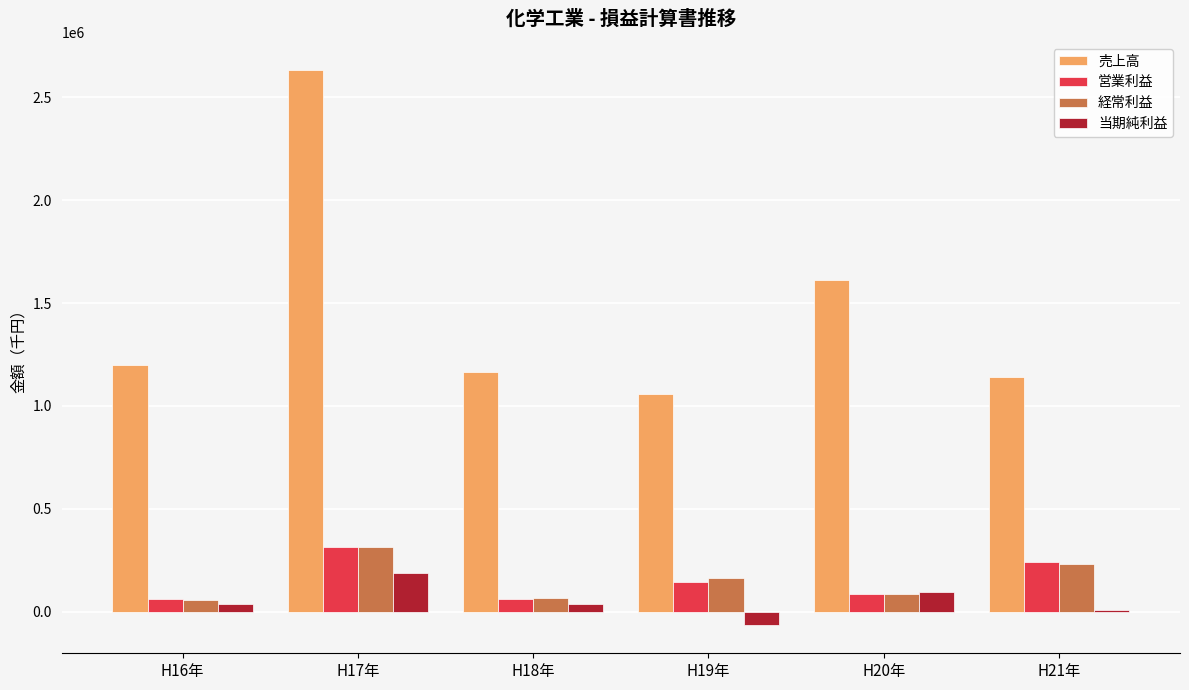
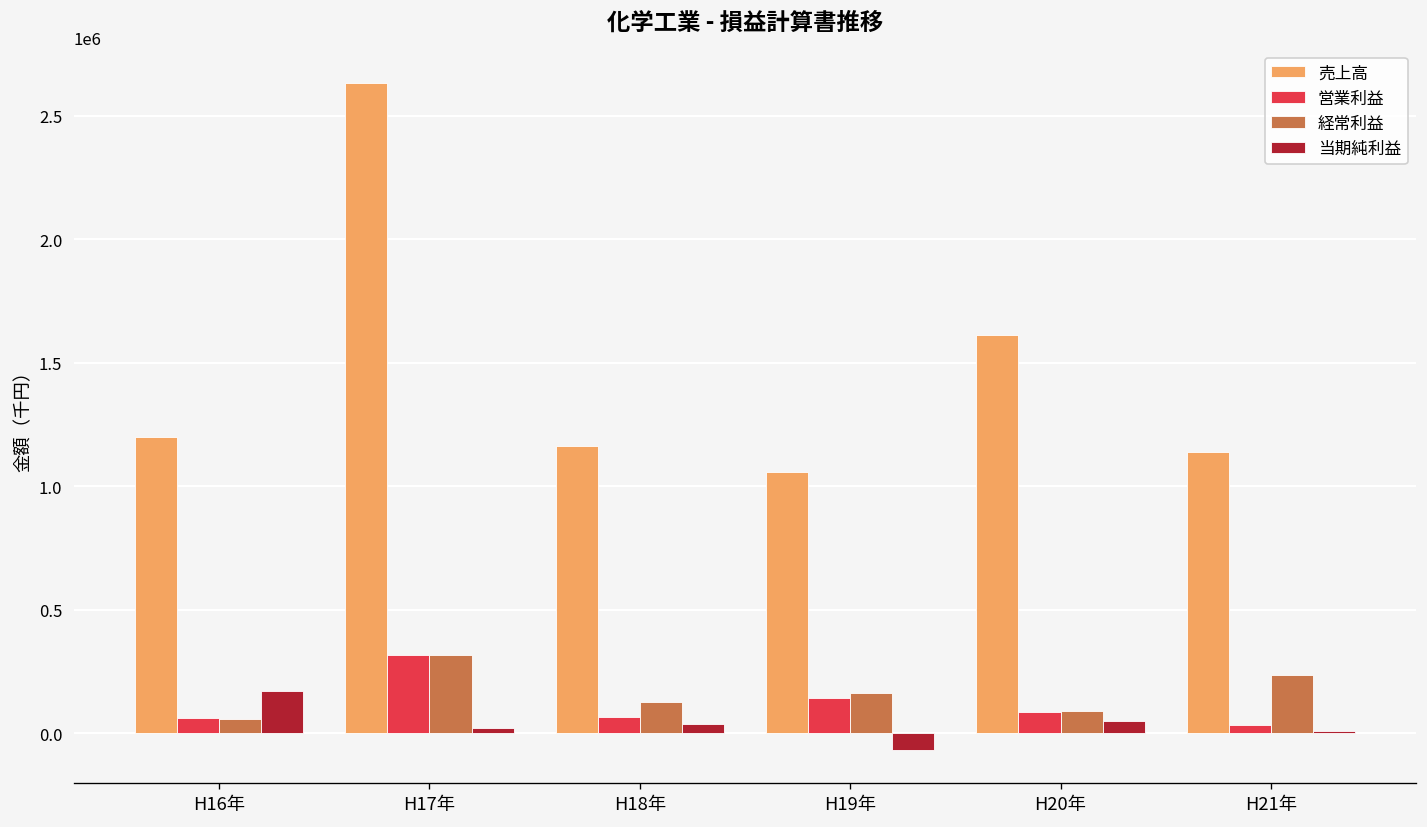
  {
    "売上高": {
      "H16年": 1200000,
      "H17年": 2630000,
      "H18年": 1160000,
      "H19年": 1060000,
      "H20年": 1610000,
      "H21年": 1140000
    },
    "営業利益": {
      "H16年": 60000,
      "H17年": 320000,
      "H18年": 60000,
      "H19年": 140000,
      "H20年": 80000,
-     "H21年": 240000
+     "H21年": 30000
    },
    "経常利益": {
      "H16年": 60000,
      "H17年": 310000,
-     "H18年": 70000,
+     "H18年": 130000,
      "H19年": 160000,
      "H20年": 90000,
      "H21年": 230000
    },
    "当期純利益": {
-     "H16年": 40000,
-     "H17年": 190000,
+     "H16年": 170000,
+     "H17年": 20000,
      "H18年": 40000,
      "H19年": -70000,
-     "H20年": 100000
+     "H20年": 50000
    }
  }
